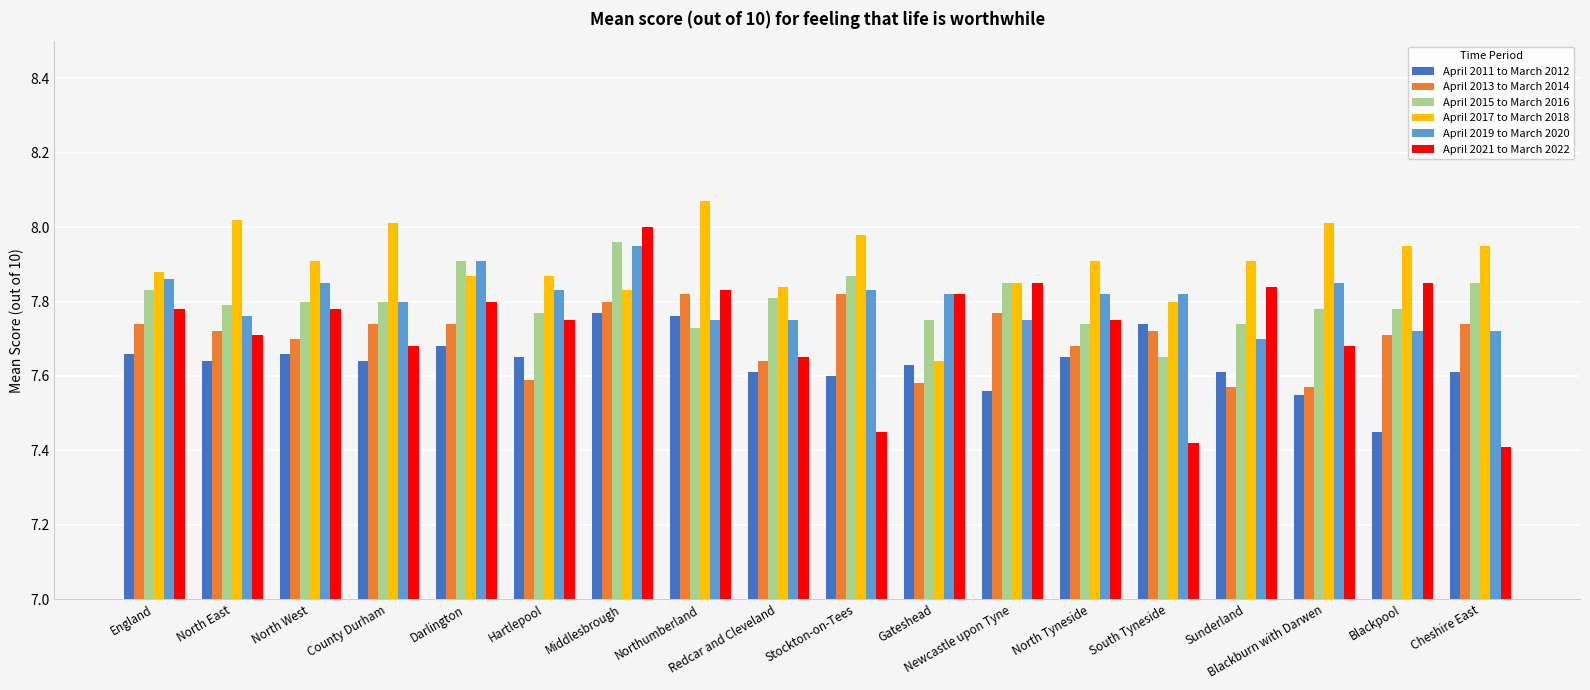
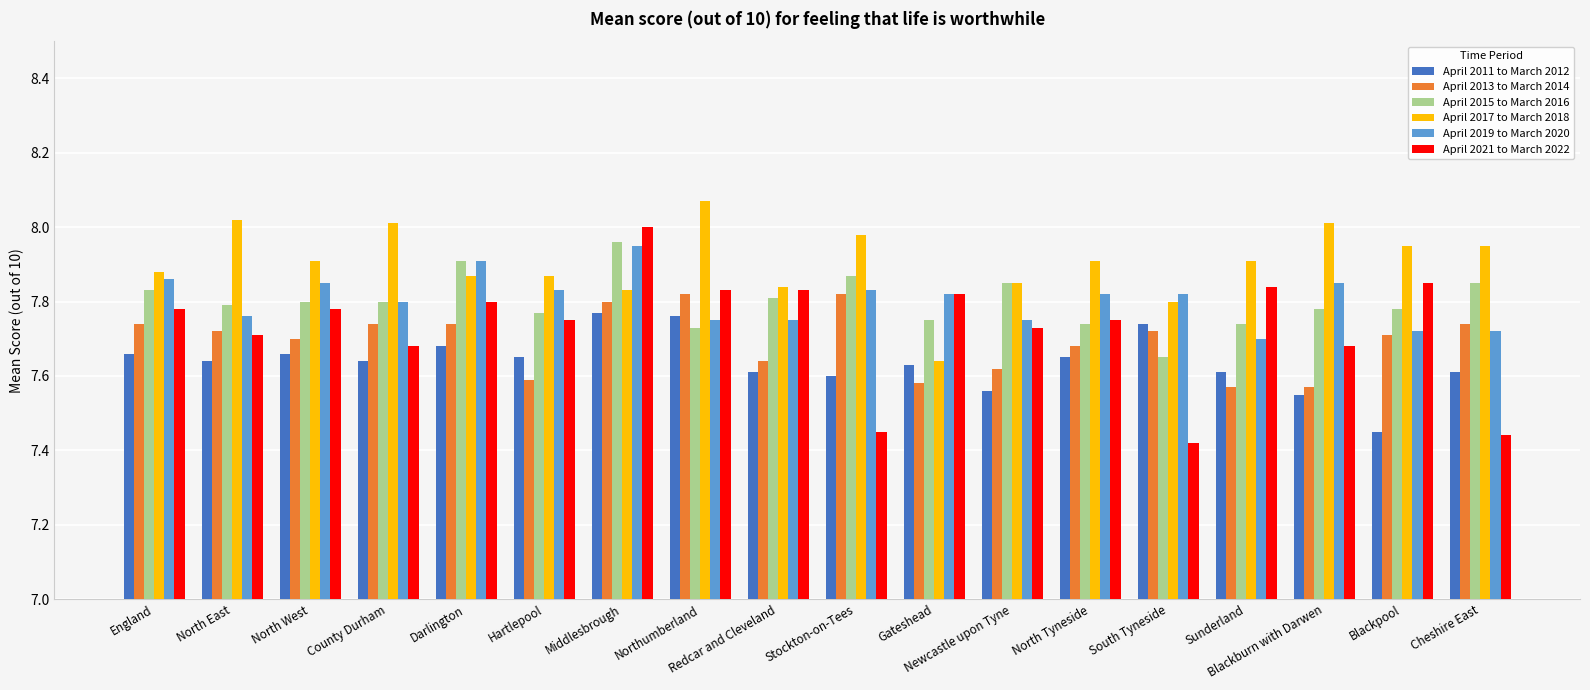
  {
    "April 2013 to March 2014": {
      "England": 7.74,
      "North East": 7.72,
      "North West": 7.70,
      "County Durham": 7.74,
      "Darlington": 7.74,
      "Hartlepool": 7.59,
      "Middlesbrough": 7.80,
      "Northumberland": 7.82,
      "Redcar and Cleveland": 7.64,
      "Stockton-on-Tees": 7.82,
      "Gateshead": 7.58,
-     "Newcastle upon Tyne": 7.77,
+     "Newcastle upon Tyne": 7.62,
      "North Tyneside": 7.68,
      "South Tyneside": 7.72,
      "Sunderland": 7.57,
      "Blackburn with Darwen": 7.57,
      "Blackpool": 7.71,
      "Cheshire East": 7.74
    },
    "April 2015 to March 2016": {
      "England": 7.83,
      "North East": 7.79,
      "North West": 7.80,
      "County Durham": 7.80,
      "Darlington": 7.91,
      "Hartlepool": 7.77,
      "Middlesbrough": 7.96,
      "Northumberland": 7.73,
      "Redcar and Cleveland": 7.81,
      "Stockton-on-Tees": 7.87,
      "Gateshead": 7.75,
      "Newcastle upon Tyne": 7.85,
      "North Tyneside": 7.74,
      "South Tyneside": 7.65,
      "Sunderland": 7.74,
      "Blackburn with Darwen": 7.78,
      "Blackpool": 7.78,
      "Cheshire East": 7.85
    },
    "April 2017 to March 2018": {
      "England": 7.88,
      "North East": 8.02,
      "North West": 7.91,
      "County Durham": 8.01,
      "Darlington": 7.87,
      "Hartlepool": 7.87,
      "Middlesbrough": 7.83,
      "Northumberland": 8.07,
      "Redcar and Cleveland": 7.84,
      "Stockton-on-Tees": 7.98,
      "Gateshead": 7.64,
      "Newcastle upon Tyne": 7.85,
      "North Tyneside": 7.91,
      "South Tyneside": 7.80,
      "Sunderland": 7.91,
      "Blackburn with Darwen": 8.01,
      "Blackpool": 7.95,
      "Cheshire East": 7.95
    },
    "April 2021 to March 2022": {
      "England": 7.78,
      "North East": 7.71,
      "North West": 7.78,
      "County Durham": 7.68,
      "Darlington": 7.80,
      "Hartlepool": 7.75,
      "Middlesbrough": 8.00,
      "Northumberland": 7.83,
-     "Redcar and Cleveland": 7.65,
+     "Redcar and Cleveland": 7.83,
      "Stockton-on-Tees": 7.45,
      "Gateshead": 7.82,
-     "Newcastle upon Tyne": 7.85,
+     "Newcastle upon Tyne": 7.73,
      "North Tyneside": 7.75,
      "South Tyneside": 7.42,
      "Sunderland": 7.84,
      "Blackburn with Darwen": 7.68,
      "Blackpool": 7.85,
-     "Cheshire East": 7.41
+     "Cheshire East": 7.44
    }
  }
